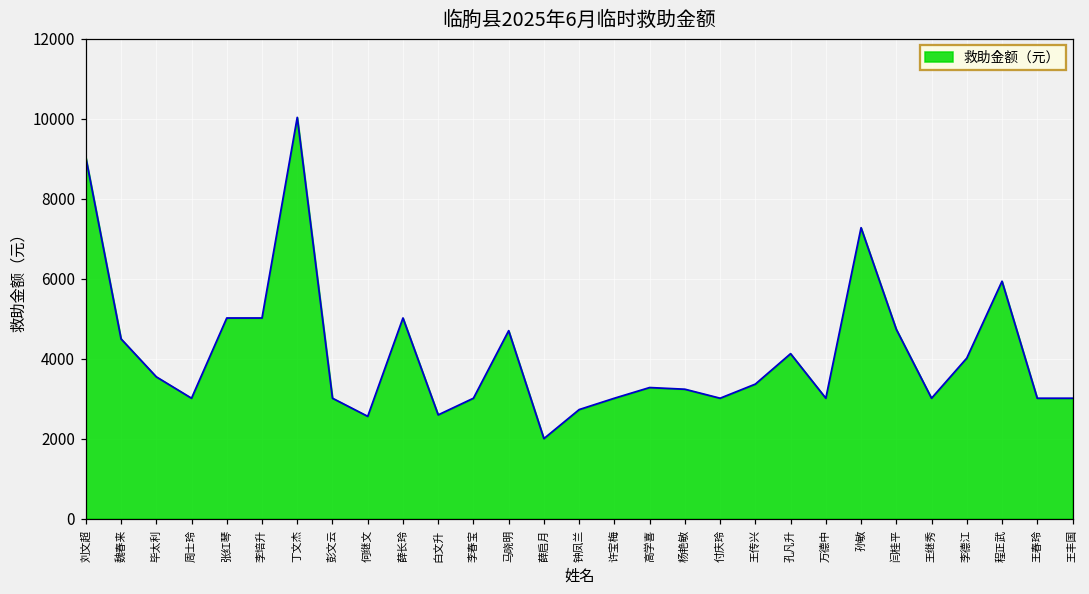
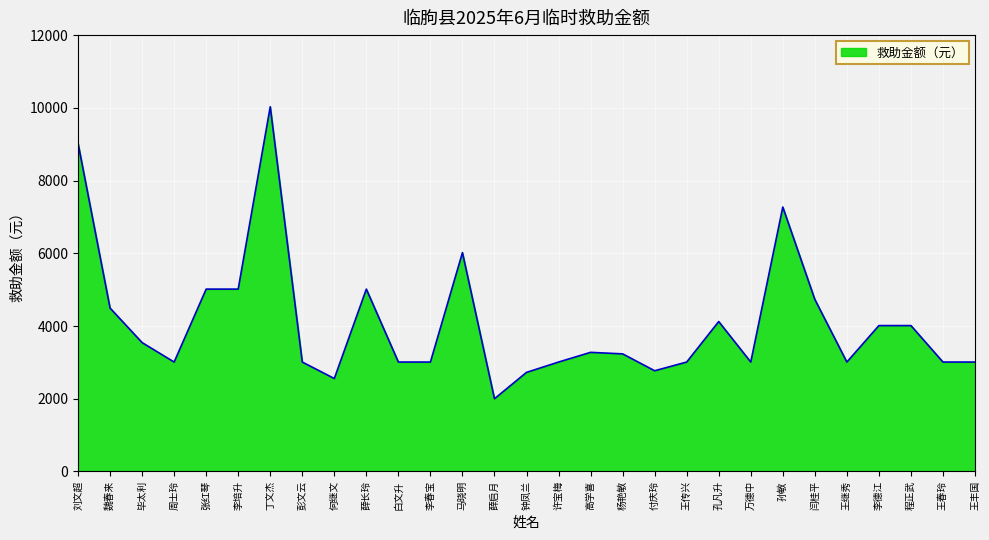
  {
    "刘文超": 9000,
    "魏春来": 4500,
    "毕太利": 3500,
    "周士玲": 3000,
    "张红琴": 5000,
    "李培升": 5000,
    "丁文杰": 10000,
    "彭文云": 3000,
    "何继文": 2600,
    "薛长玲": 5000,
-   "白文升": 2600,
+   "白文升": 3000,
    "李春宝": 3000,
-   "马晓明": 4700,
+   "马晓明": 6000,
    "薛启月": 2000,
    "钟凤兰": 2700,
    "许宝梅": 3000,
    "高学喜": 3300,
    "杨艳敏": 3200,
-   "付庆玲": 3000,
-   "王传兴": 3400,
+   "付庆玲": 2800,
+   "王传兴": 3000,
    "孔凡升": 4100,
    "万德中": 3000,
    "孙敏": 7300,
    "闫桂平": 4700,
    "王继秀": 3000,
    "李德江": 4000,
-   "程正武": 5900,
+   "程正武": 4000,
    "王春玲": 3000,
    "王丰国": 3000
  }
